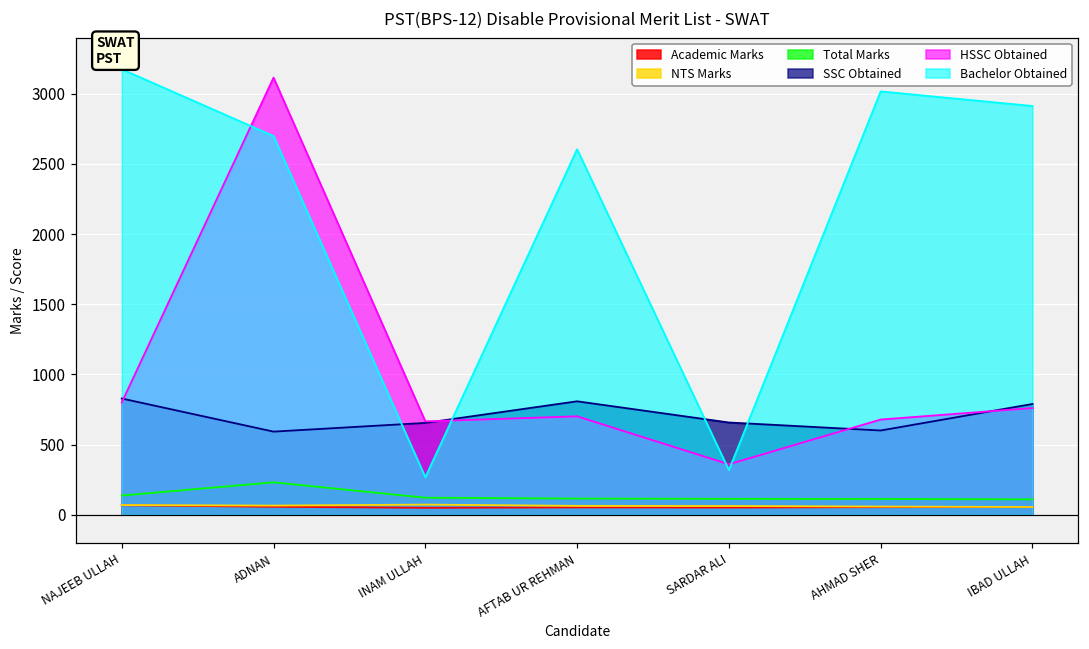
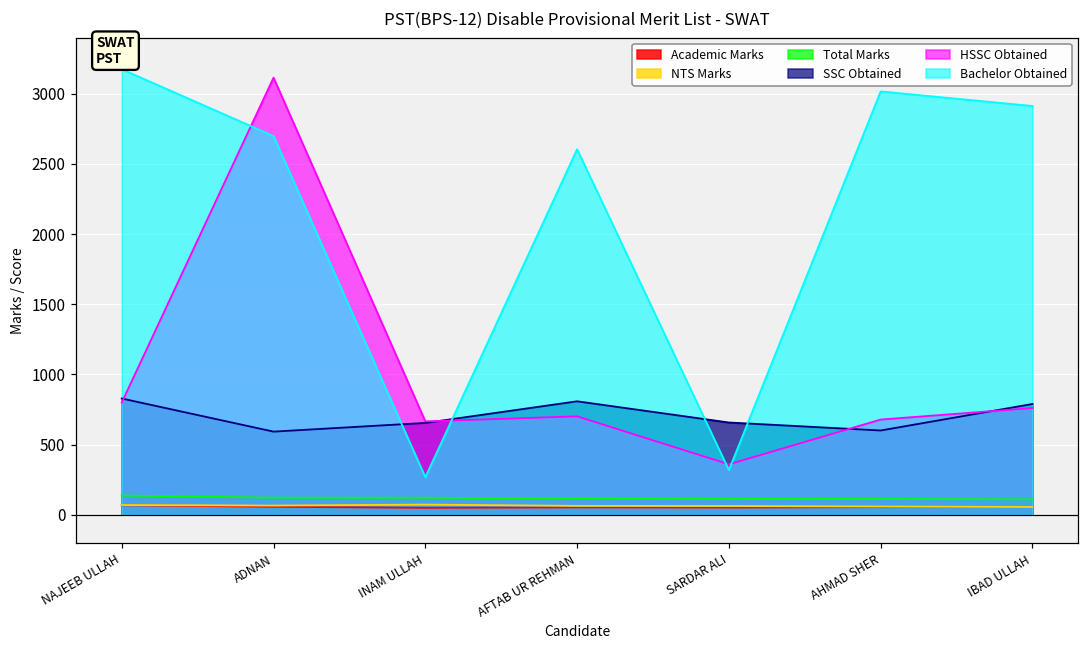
  {
    "Academic Marks": {
      "INAM ULLAH": 50
    },
    "NTS Marks": {
      "INAM ULLAH": 70
    },
    "Total Marks": {
      "NAJEEB ULLAH": 140,
-     "ADNAN": 230,
+     "ADNAN": 120,
      "INAM ULLAH": 120,
      "AFTAB UR REHMAN": 120,
      "SARDAR ALI": 110,
      "AHMAD SHER": 110,
      "IBAD ULLAH": 110
    },
    "SSC Obtained": {
      "NAJEEB ULLAH": 830,
      "ADNAN": 590,
      "AFTAB UR REHMAN": 810,
      "SARDAR ALI": 660,
      "AHMAD SHER": 600,
      "IBAD ULLAH": 790
    },
    "HSSC Obtained": {
      "NAJEEB ULLAH": 800,
      "ADNAN": 3110,
      "AFTAB UR REHMAN": 700,
      "SARDAR ALI": 360,
      "AHMAD SHER": 680,
      "IBAD ULLAH": 760
    },
    "Bachelor Obtained": {
      "ADNAN": 2700,
      "INAM ULLAH": 270,
      "AFTAB UR REHMAN": 2600,
      "SARDAR ALI": 320,
      "AHMAD SHER": 3020,
      "IBAD ULLAH": 2910
    }
  }
